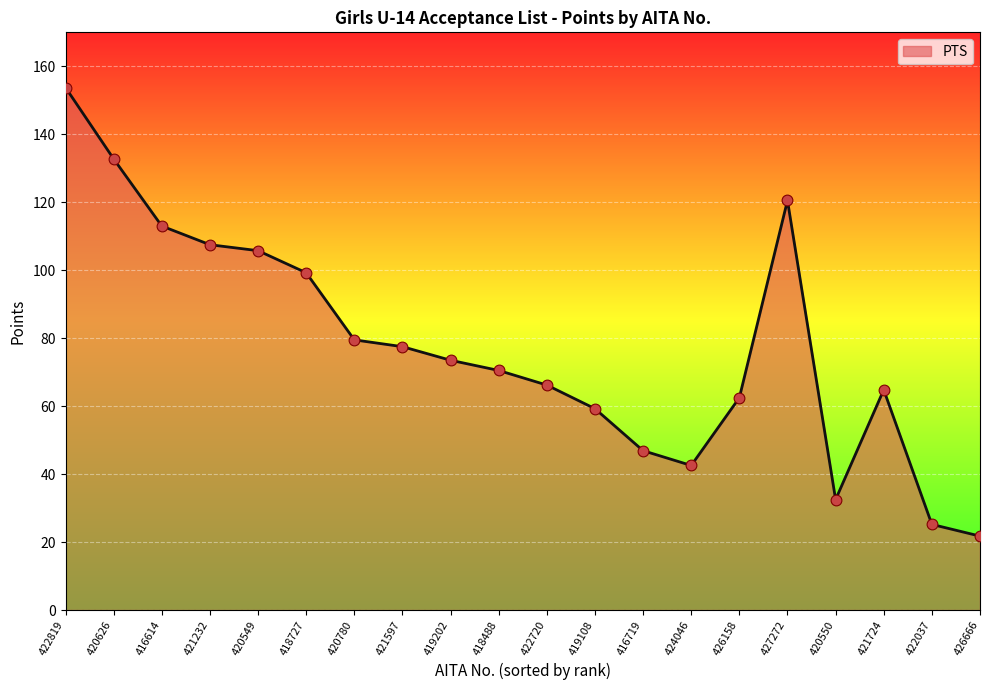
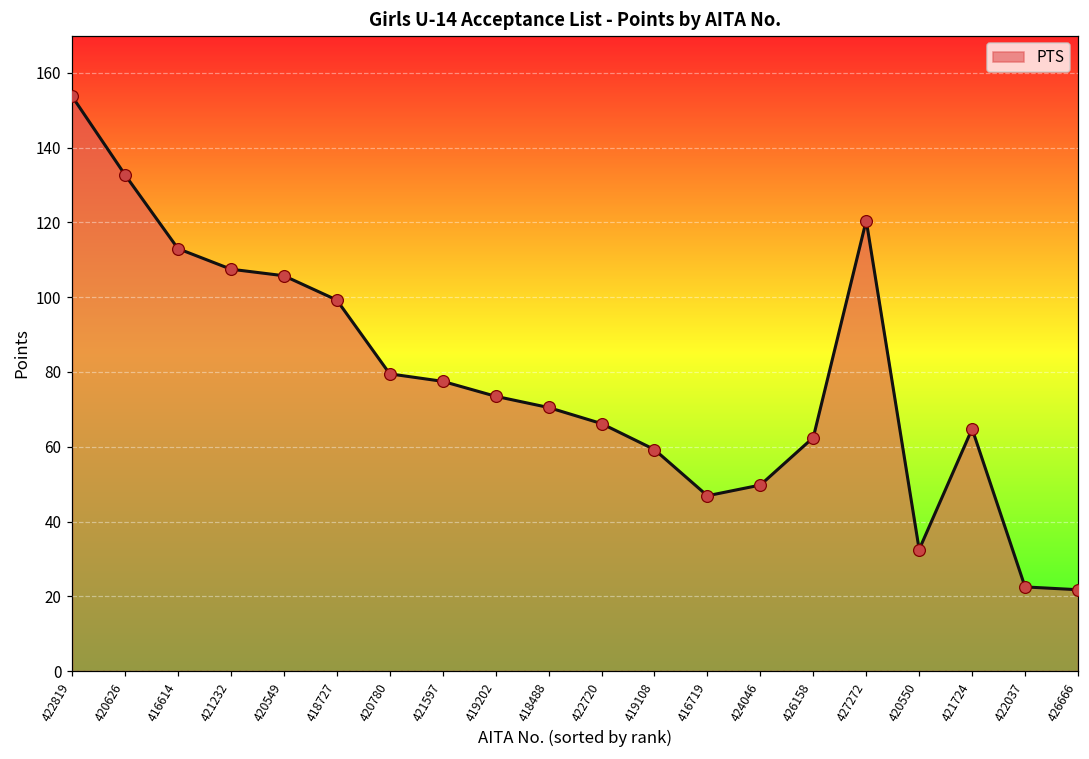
  {
    "422819": 154,
    "420626": 133,
    "416614": 113,
    "421232": 108,
    "420549": 106,
    "418727": 99,
    "420780": 80,
    "421597": 78,
    "419202": 74,
    "418488": 71,
    "422720": 66,
    "419108": 59,
    "416719": 47,
-   "424046": 43,
+   "424046": 50,
    "426158": 62,
    "427272": 121,
    "420550": 33,
    "421724": 65,
-   "422037": 25,
+   "422037": 23,
    "426666": 22
  }
